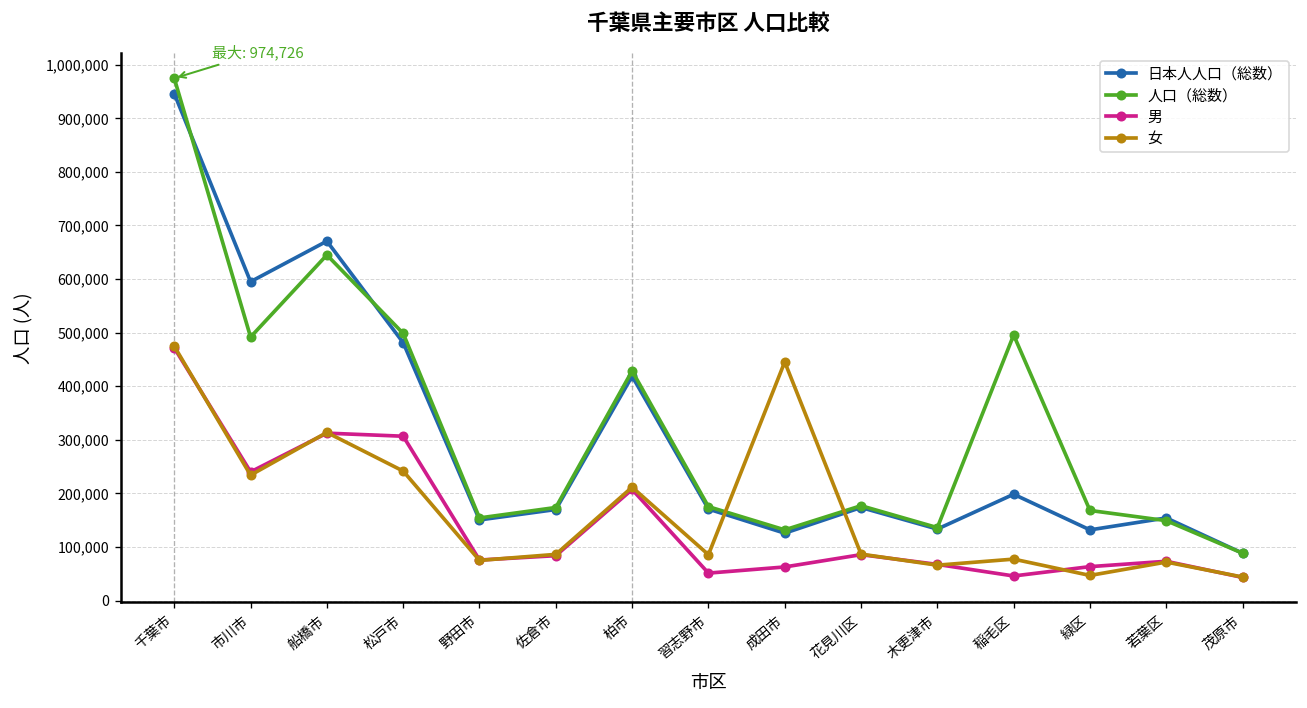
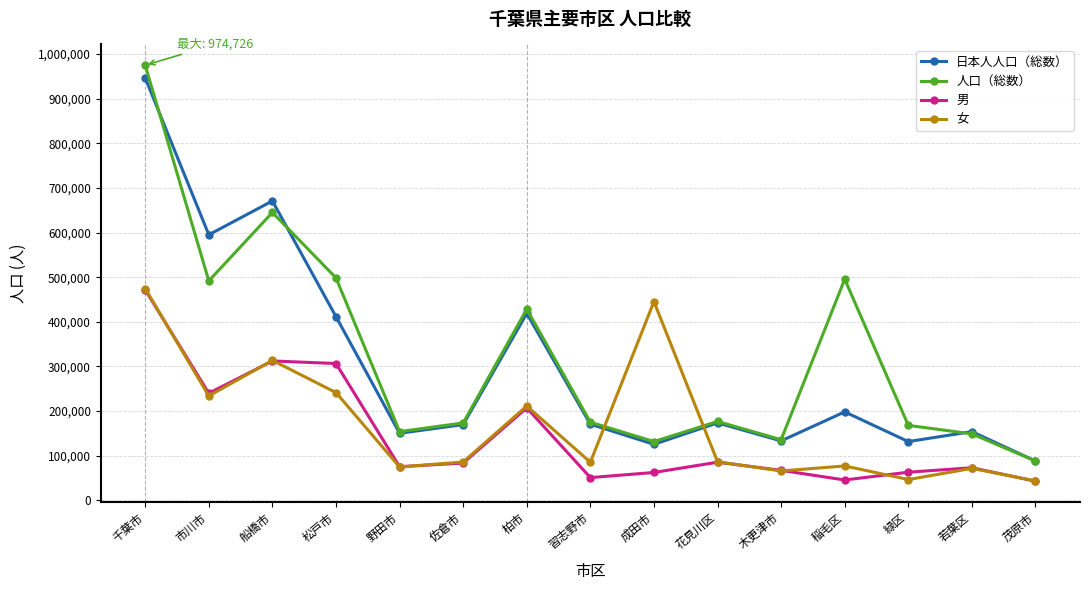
  {
    "日本人人口（総数）": {
      "千葉市": "950,000",
      "市川市": "600,000",
      "船橋市": "670,000",
-     "松戸市": "480,000",
+     "松戸市": "410,000",
      "柏市": "420,000",
      "成田市": "130,000",
      "稲毛区": "200,000",
      "緑区": "130,000"
    },
    "人口（総数）": {
      "千葉市": "974,726"
    },
    "男": {
      "市川市": "240,000",
      "松戸市": "310,000",
      "習志野市": "50,000",
      "成田市": "60,000",
      "稲毛区": "50,000",
      "緑区": "60,000"
    },
    "女": {
      "市川市": "230,000",
      "松戸市": "240,000",
      "習志野市": "90,000",
      "成田市": "450,000",
      "稲毛区": "80,000",
      "緑区": "50,000"
    }
  }
